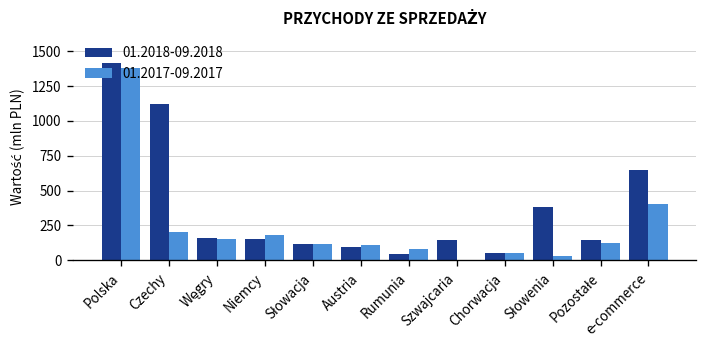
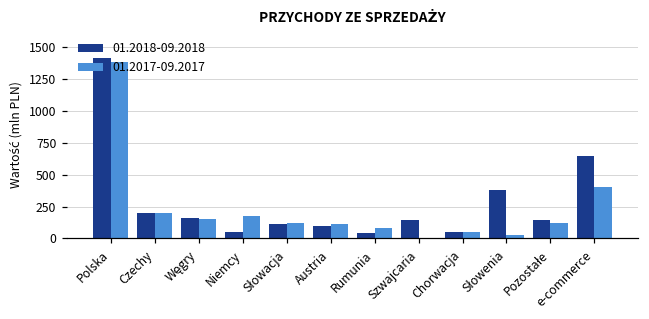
  {
    "01.2018-09.2018": {
      "Polska": 1410,
-     "Czechy": 1120,
+     "Czechy": 200,
      "Węgry": 160,
-     "Niemcy": 150,
+     "Niemcy": 50,
      "Słowacja": 110,
      "Austria": 100,
      "Rumunia": 40,
      "Szwajcaria": 150,
      "Chorwacja": 50,
      "Słowenia": 380,
      "Pozostałe": 150,
      "e-commerce": 650
    },
    "01.2017-09.2017": {
      "Polska": 1380,
      "Czechy": 200,
      "Węgry": 150,
      "Niemcy": 180,
      "Słowacja": 120,
      "Austria": 110,
      "Rumunia": 80,
      "Szwajcaria": 0,
      "Chorwacja": 50,
      "Słowenia": 30,
      "Pozostałe": 120,
      "e-commerce": 410
    }
  }
